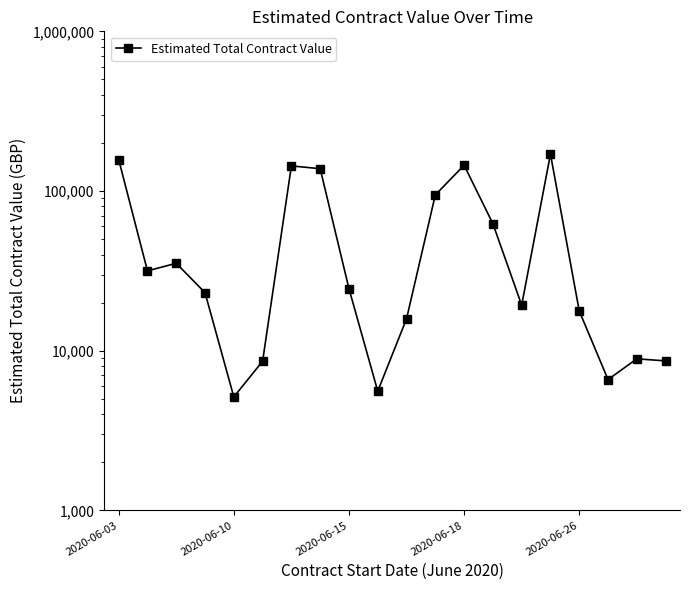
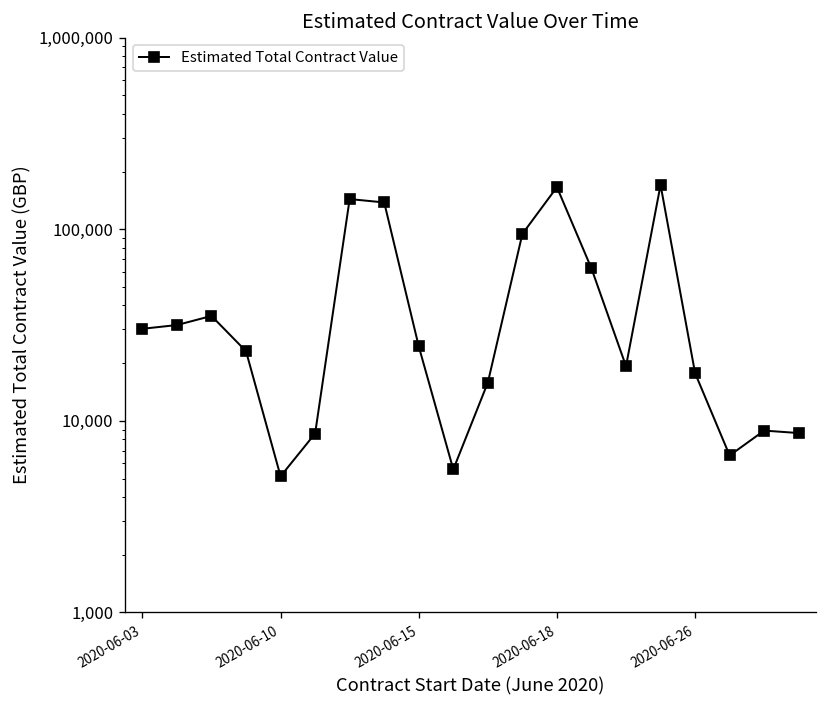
  {
-   "2020-06-03": "160,000",
+   "2020-06-03": "30,000",
    "2020-06-10": "5,100",
    "2020-06-15": "24,000",
-   "2020-06-18": "150,000",
+   "2020-06-18": "170,000",
    "2020-06-26": "18,000"
  }
